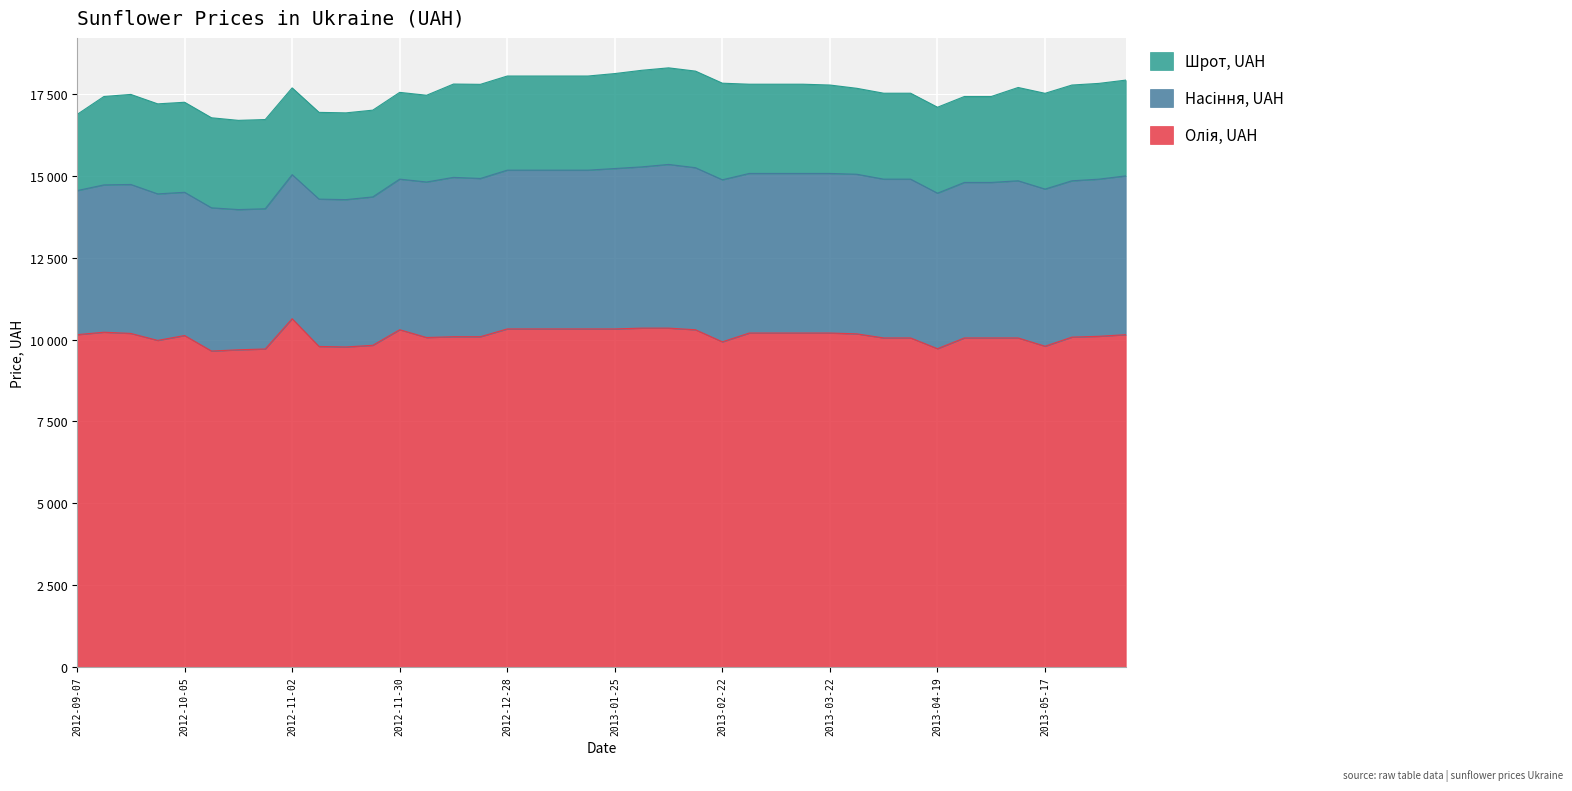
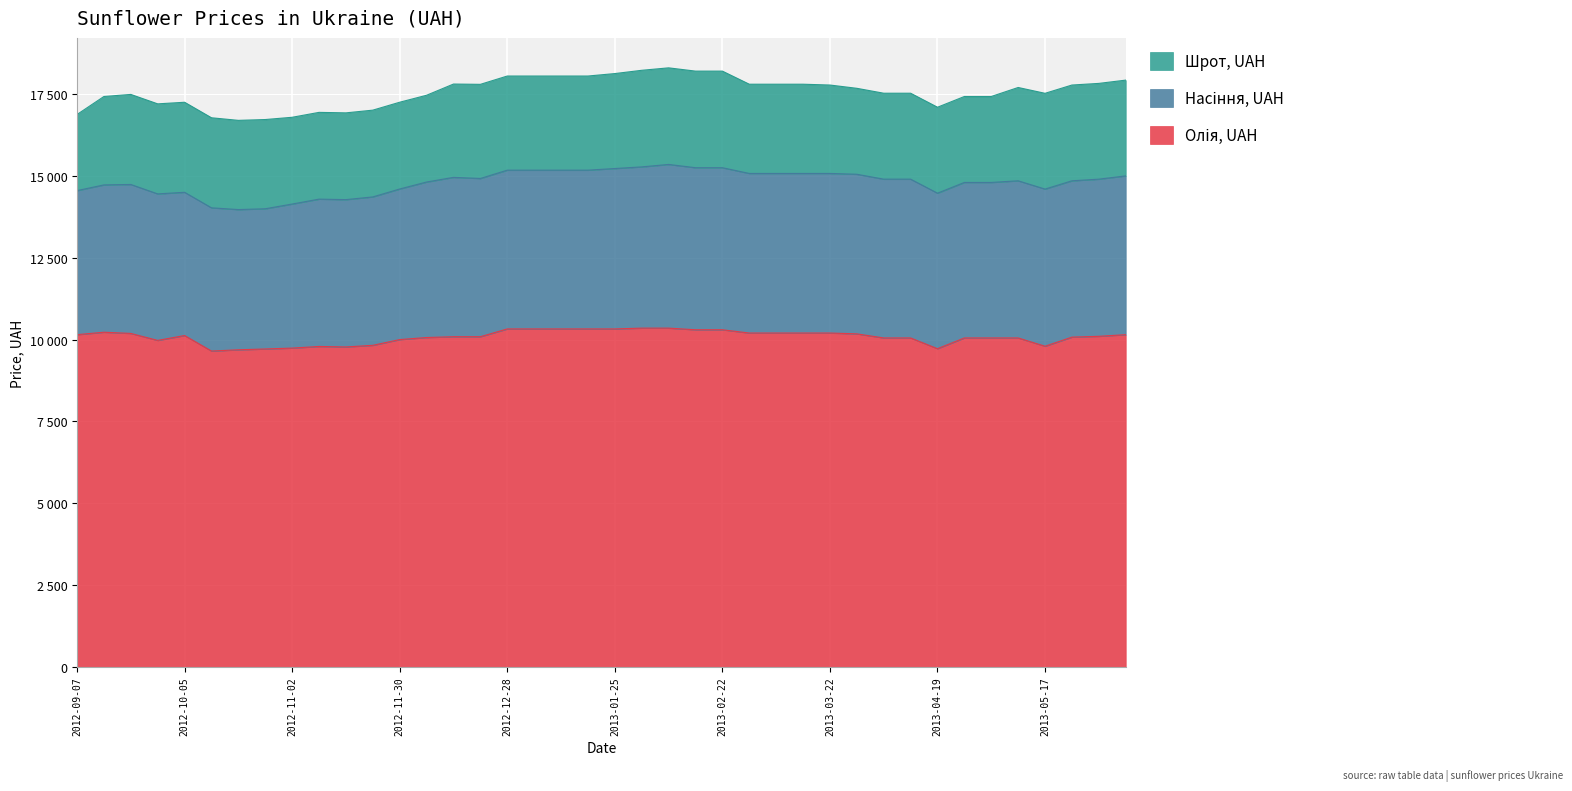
  {
    "Олія, UAH": {
      "2012-09-07": 10200,
      "2012-10-05": 10100,
-     "2012-11-02": 10600,
-     "2012-11-30": 10300,
+     "2012-11-02": 9700,
+     "2012-11-30": 10000,
      "2012-12-28": 10300,
      "2013-01-25": 10300,
-     "2013-02-22": 9900,
+     "2013-02-22": 10300,
      "2013-03-22": 10200,
      "2013-04-19": 9700,
      "2013-05-17": 9800
    }
  }
